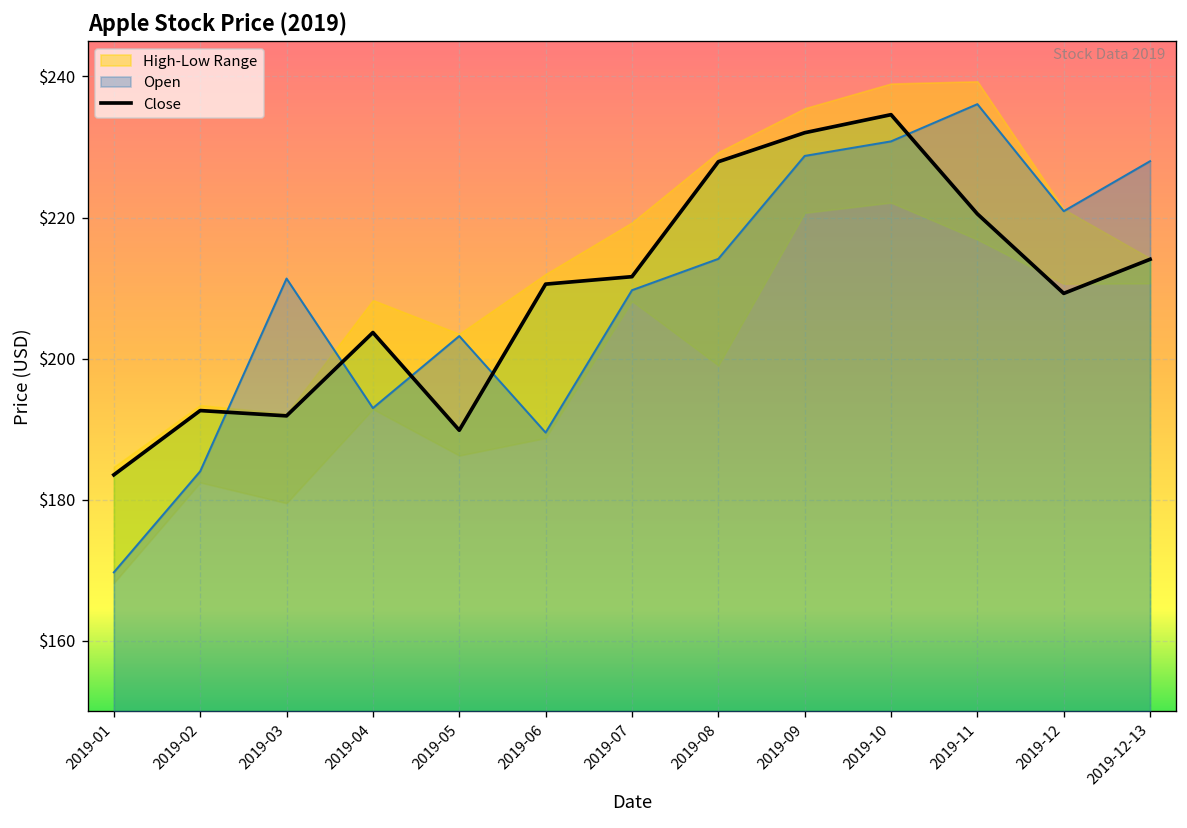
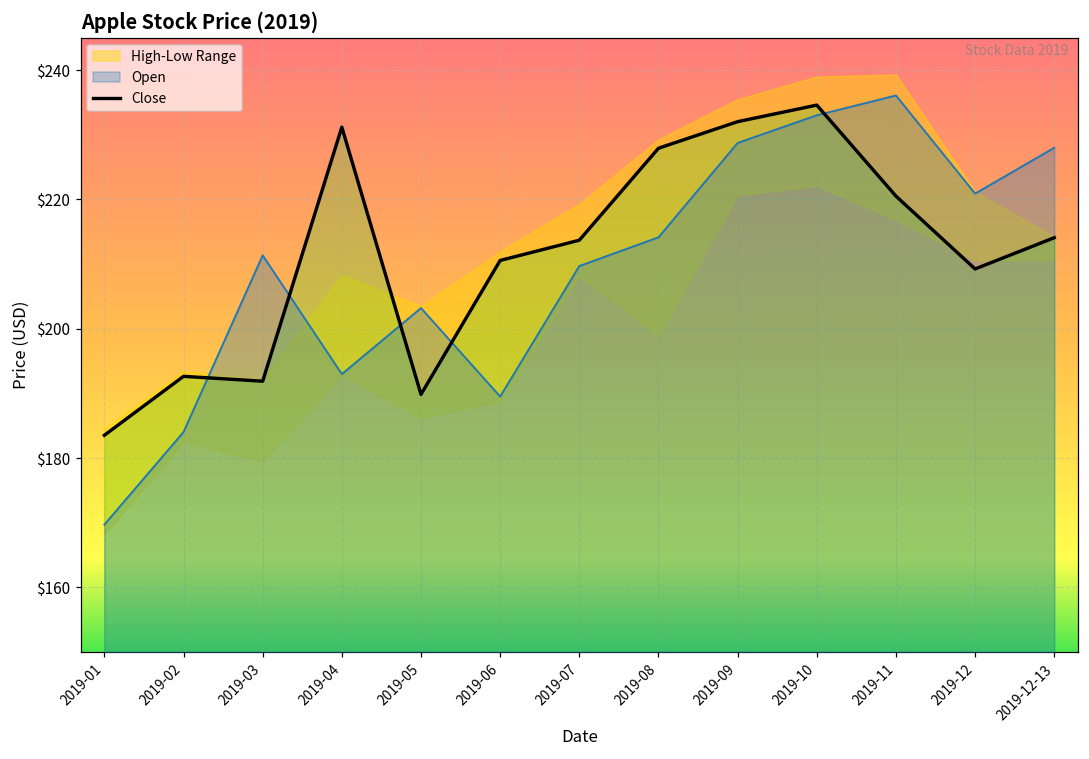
  {
    "Open": {
      "2019-01": "$170",
      "2019-02": "$184",
      "2019-03": "$211",
      "2019-04": "$193",
      "2019-06": "$190",
      "2019-07": "$210",
      "2019-08": "$214",
      "2019-09": "$229",
-     "2019-10": "$231",
+     "2019-10": "$233",
      "2019-11": "$236",
      "2019-12-13": "$228"
    },
    "Close": {
      "2019-01": "$184",
      "2019-02": "$193",
-     "2019-04": "$204",
+     "2019-04": "$231",
      "2019-05": "$190",
      "2019-06": "$211",
-     "2019-07": "$212",
+     "2019-07": "$214",
      "2019-08": "$228",
      "2019-09": "$232",
      "2019-10": "$235",
      "2019-11": "$221",
      "2019-12": "$209"
    }
  }
